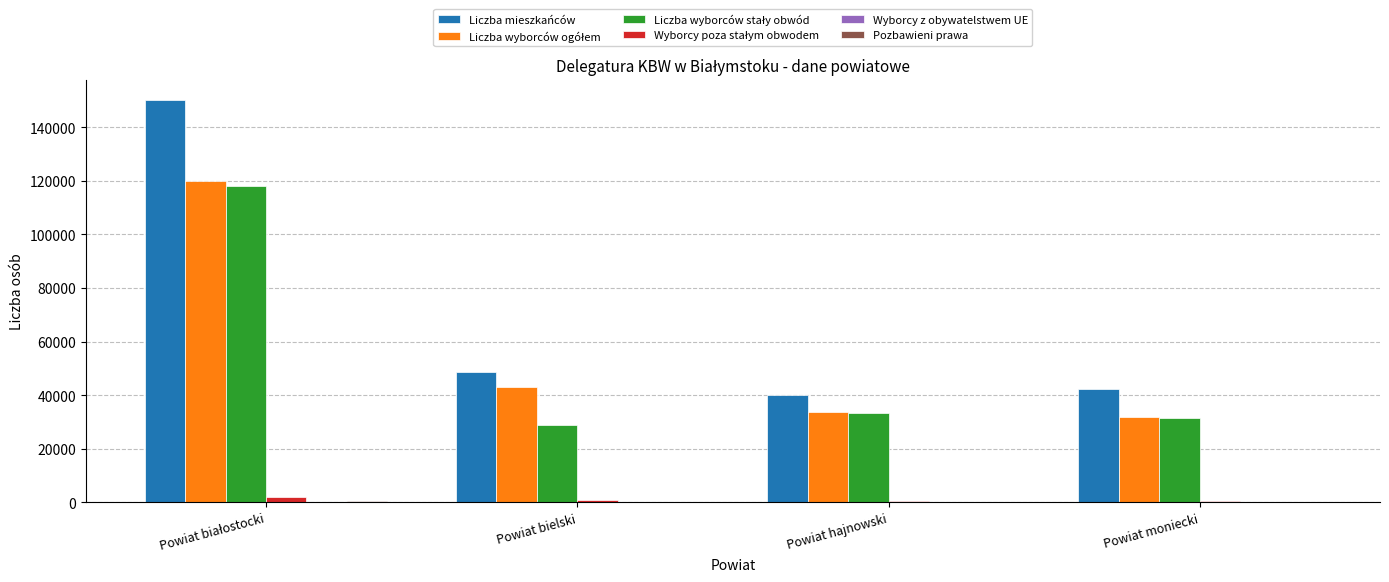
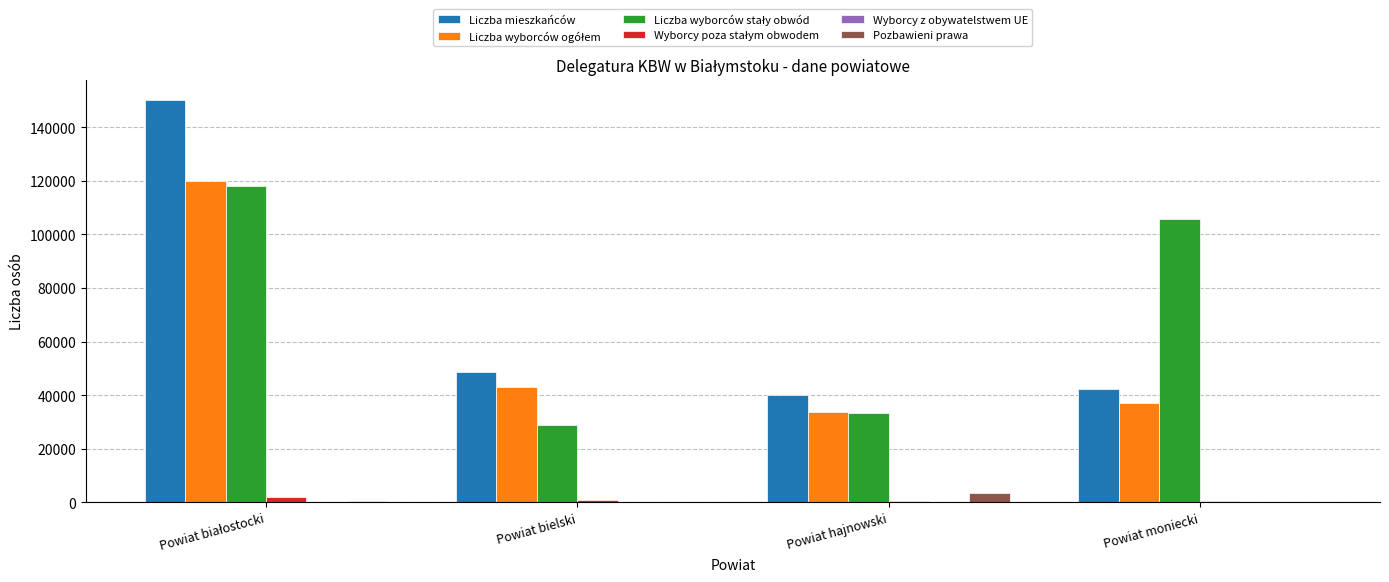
  {
    "Liczba mieszkańców": {
      "Powiat białostocki": 150000,
      "Powiat bielski": 49000,
      "Powiat hajnowski": 40000,
      "Powiat moniecki": 42000
    },
    "Liczba wyborców ogółem": {
      "Powiat białostocki": 120000,
      "Powiat bielski": 43000,
      "Powiat hajnowski": 34000,
-     "Powiat moniecki": 32000
+     "Powiat moniecki": 37000
    },
    "Liczba wyborców stały obwód": {
      "Powiat białostocki": 118000,
      "Powiat bielski": 29000,
      "Powiat hajnowski": 33000,
-     "Powiat moniecki": 31000
+     "Powiat moniecki": 106000
    },
    "Wyborcy poza stałym obwodem": {
      "Powiat białostocki": 2000
    },
    "Pozbawieni prawa": {
-     "Powiat hajnowski": 0
+     "Powiat hajnowski": 3000
    }
  }
